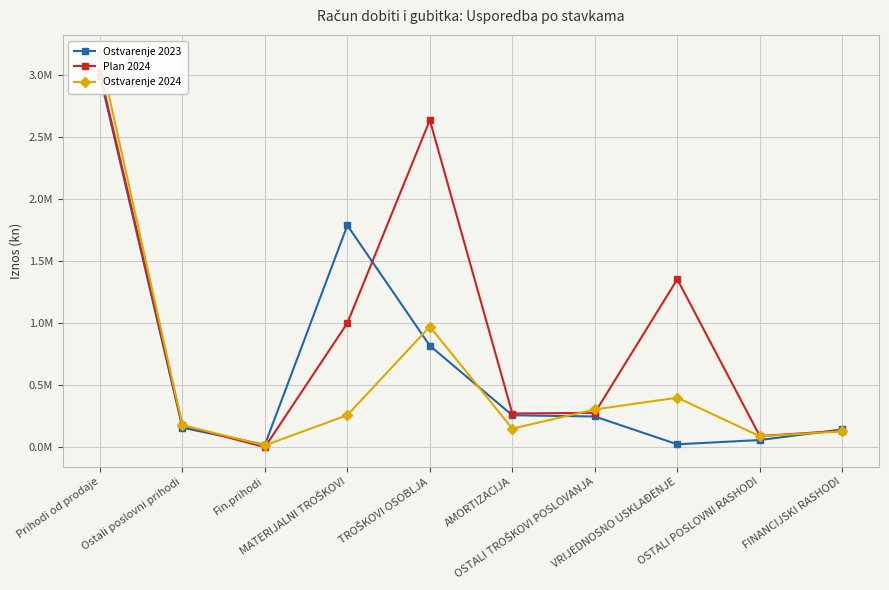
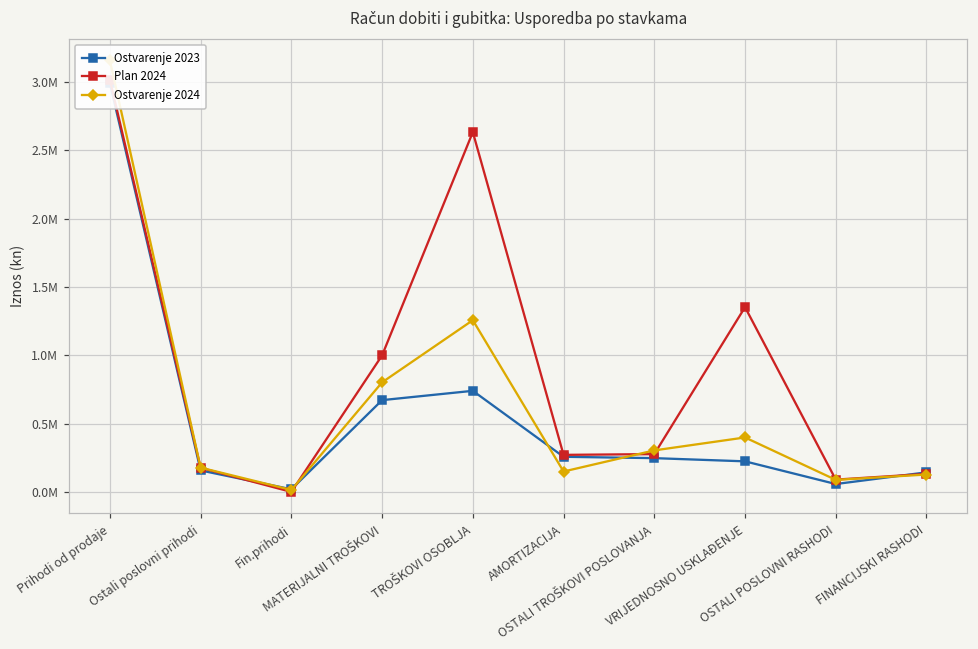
  {
    "Ostvarenje 2023": {
-     "MATERIJALNI TROŠKOVI": 1790000,
-     "TROŠKOVI OSOBLJA": 820000,
+     "MATERIJALNI TROŠKOVI": 670000,
+     "TROŠKOVI OSOBLJA": 740000,
      "OSTALI TROŠKOVI POSLOVANJA": 250000,
-     "VRIJEDNOSNO USKLAĐENJE": 20000,
+     "VRIJEDNOSNO USKLAĐENJE": 220000,
      "OSTALI POSLOVNI RASHODI": 60000
    },
    "Plan 2024": {
      "MATERIJALNI TROŠKOVI": 1000000,
      "TROŠKOVI OSOBLJA": 2630000,
      "OSTALI TROŠKOVI POSLOVANJA": 280000,
      "VRIJEDNOSNO USKLAĐENJE": 1350000
    },
    "Ostvarenje 2024": {
-     "MATERIJALNI TROŠKOVI": 260000,
-     "TROŠKOVI OSOBLJA": 970000,
+     "MATERIJALNI TROŠKOVI": 800000,
+     "TROŠKOVI OSOBLJA": 1260000,
      "AMORTIZACIJA": 150000,
      "OSTALI TROŠKOVI POSLOVANJA": 300000,
      "VRIJEDNOSNO USKLAĐENJE": 400000
    }
  }
